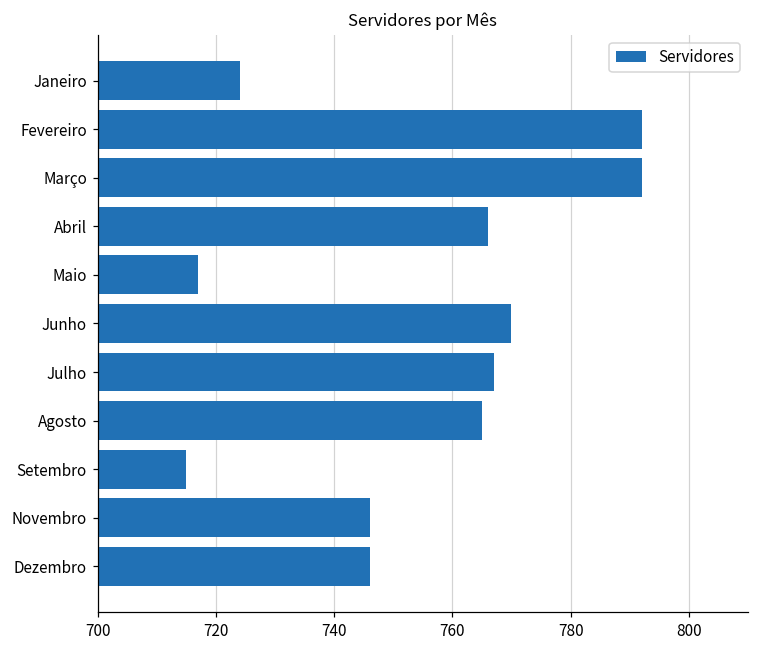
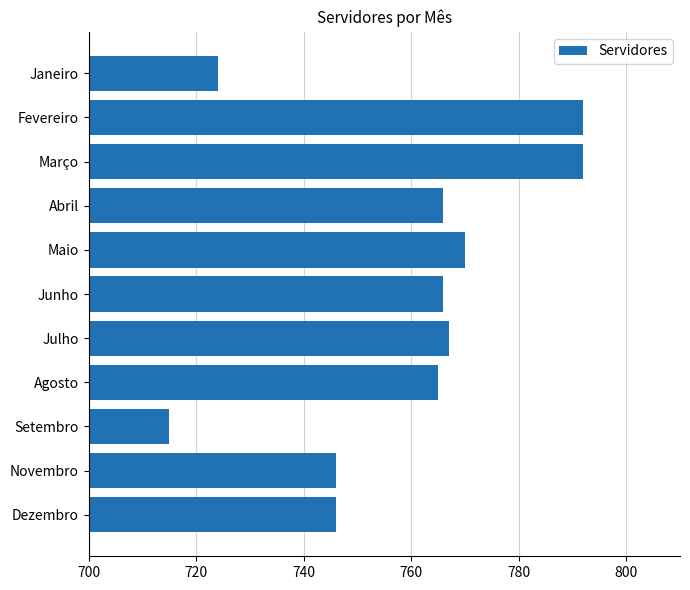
  {
    "Janeiro": 724,
    "Fevereiro": 792,
    "Março": 792,
    "Abril": 766,
-   "Maio": 717,
-   "Junho": 770,
+   "Maio": 770,
+   "Junho": 766,
    "Julho": 767,
    "Agosto": 765,
    "Setembro": 715,
    "Novembro": 746,
    "Dezembro": 746
  }
